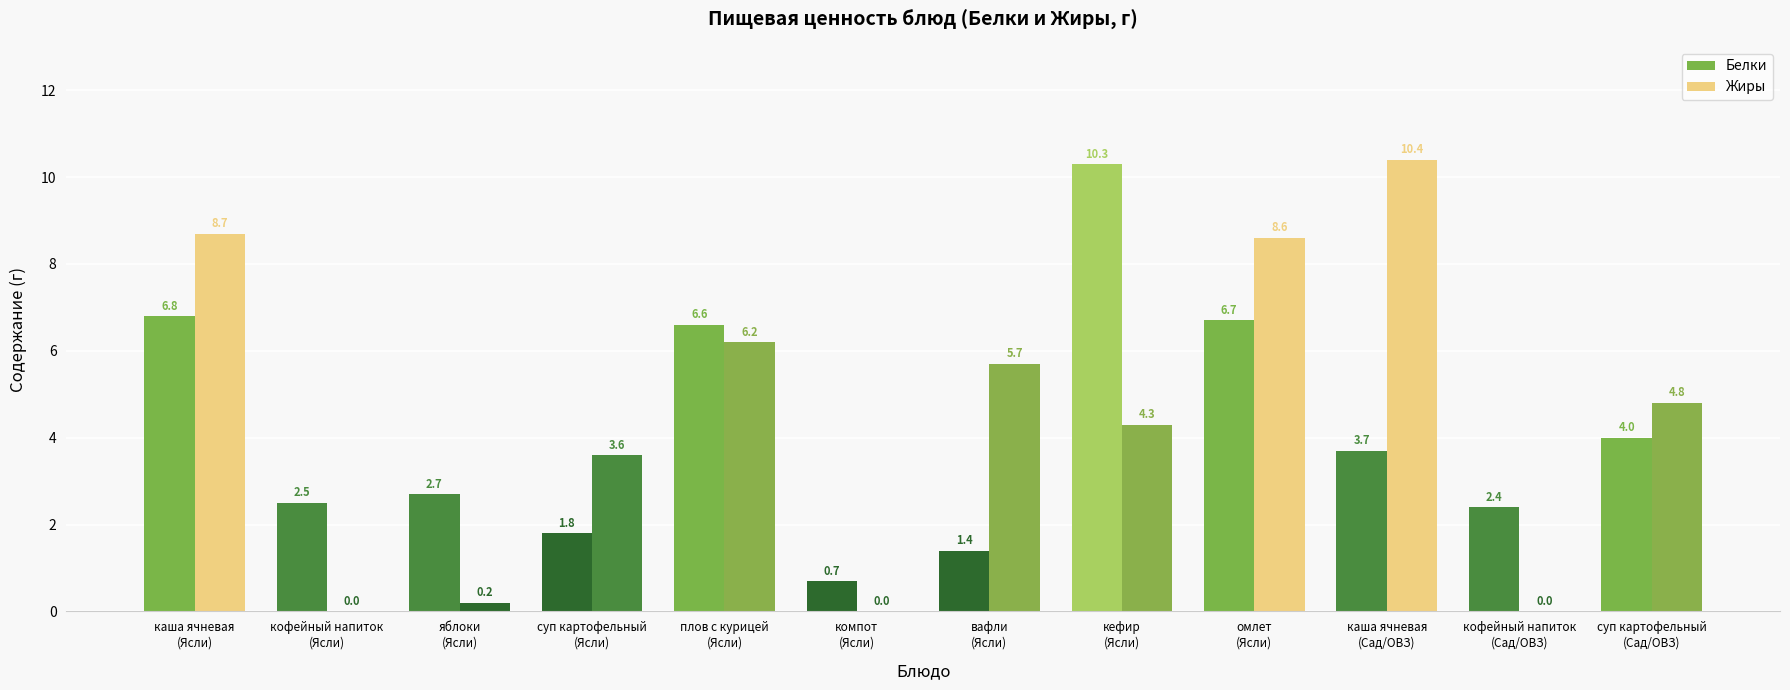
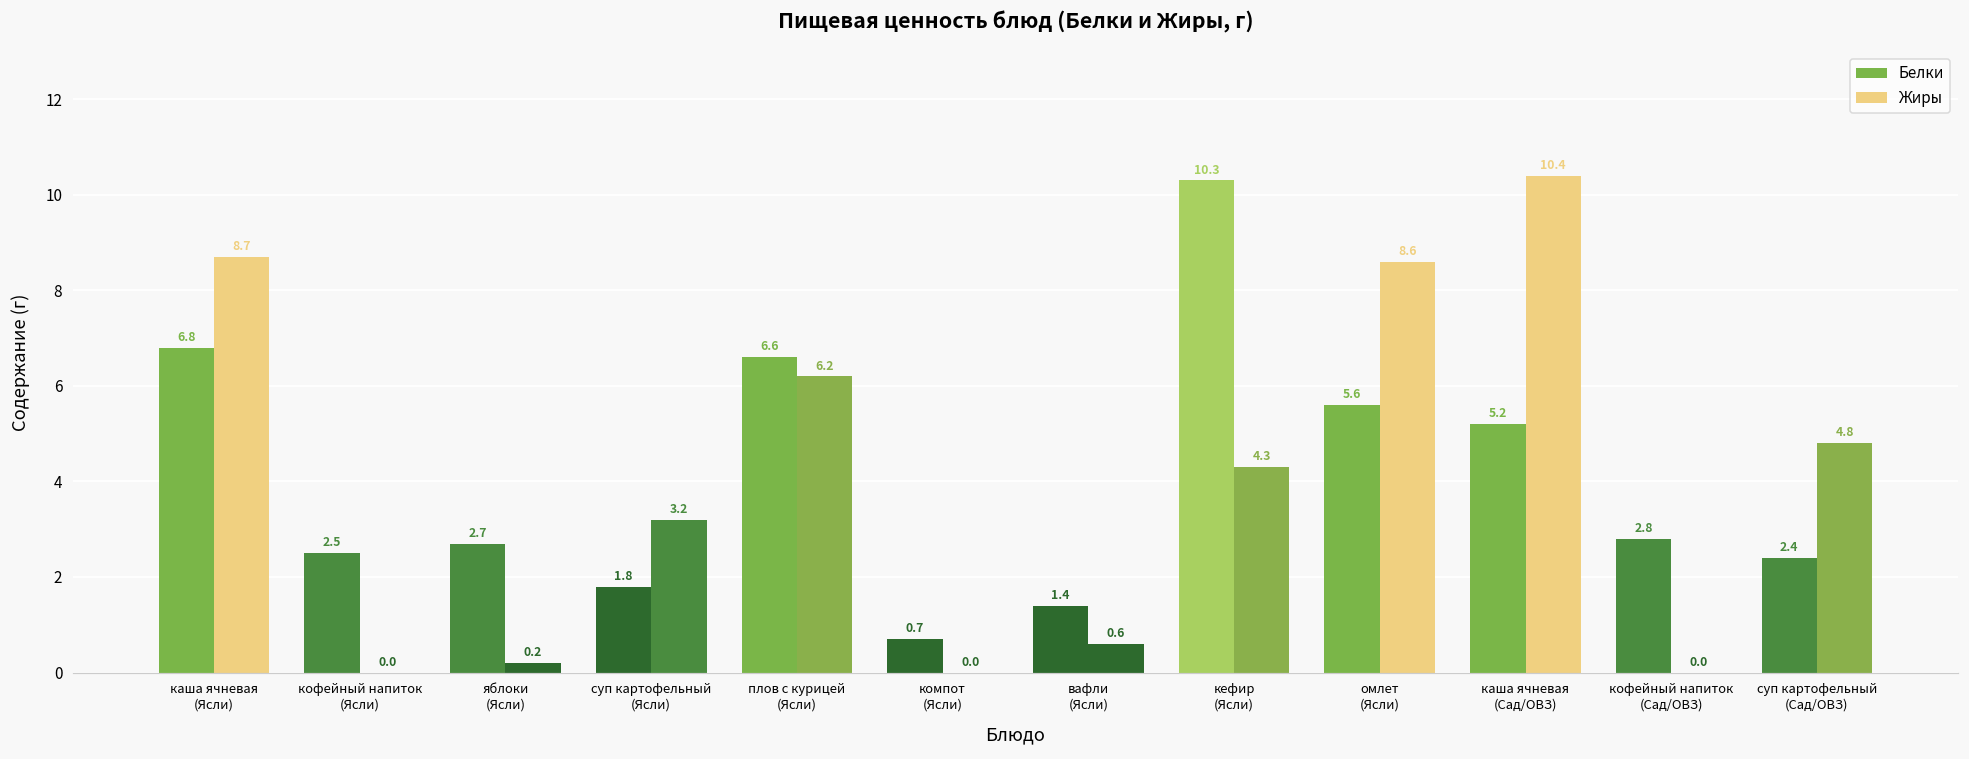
  {
    "Белки": {
      "каша ячневая (Ясли)": 6.8,
      "кофейный напиток (Ясли)": 2.5,
      "яблоки (Ясли)": 2.7,
      "суп картофельный (Ясли)": 1.8,
      "плов с курицей (Ясли)": 6.6,
      "компот (Ясли)": 0.7,
      "вафли (Ясли)": 1.4,
      "кефир (Ясли)": 10.3,
-     "омлет (Ясли)": 6.7,
-     "каша ячневая (Сад/ОВЗ)": 3.7,
-     "кофейный напиток (Сад/ОВЗ)": 2.4,
-     "суп картофельный (Сад/ОВЗ)": 4.0
+     "омлет (Ясли)": 5.6,
+     "каша ячневая (Сад/ОВЗ)": 5.2,
+     "кофейный напиток (Сад/ОВЗ)": 2.8,
+     "суп картофельный (Сад/ОВЗ)": 2.4
    },
    "Жиры": {
      "каша ячневая (Ясли)": 8.7,
      "кофейный напиток (Ясли)": 0.0,
      "яблоки (Ясли)": 0.2,
-     "суп картофельный (Ясли)": 3.6,
+     "суп картофельный (Ясли)": 3.2,
      "плов с курицей (Ясли)": 6.2,
      "компот (Ясли)": 0.0,
-     "вафли (Ясли)": 5.7,
+     "вафли (Ясли)": 0.6,
      "кефир (Ясли)": 4.3,
      "омлет (Ясли)": 8.6,
      "каша ячневая (Сад/ОВЗ)": 10.4,
      "кофейный напиток (Сад/ОВЗ)": 0.0,
      "суп картофельный (Сад/ОВЗ)": 4.8
    }
  }
